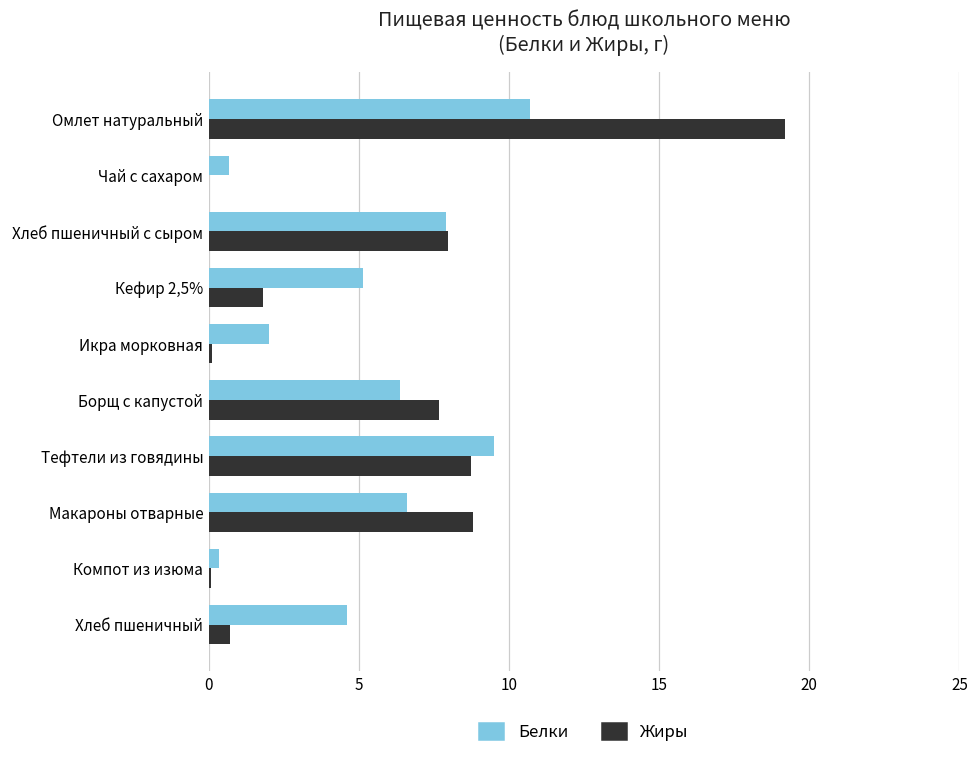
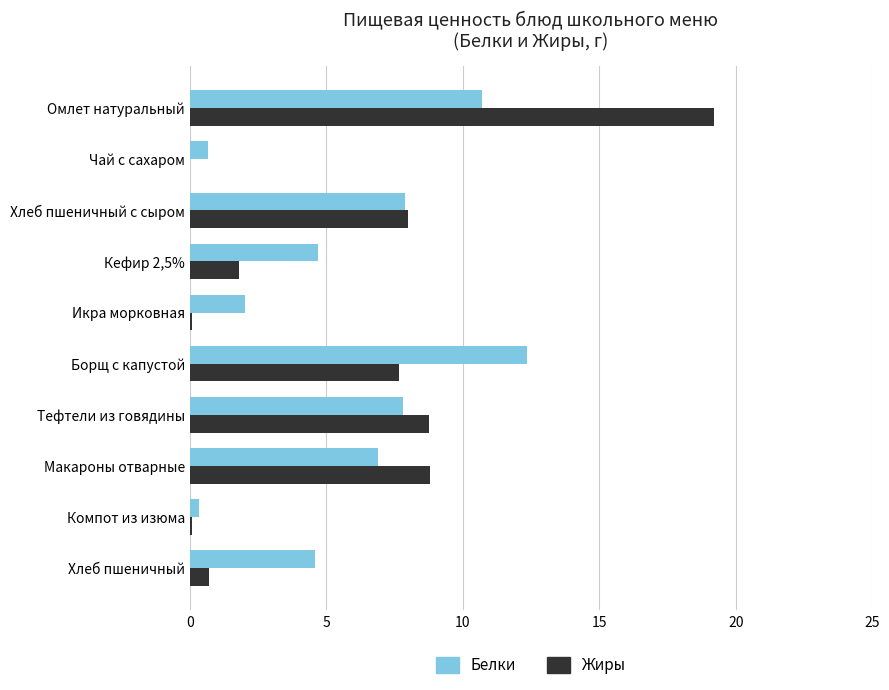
  {
    "Белки": {
      "Омлет натуральный": 10.7,
      "Чай с сахаром": 0.7,
      "Хлеб пшеничный с сыром": 7.9,
-     "Кефир 2,5%": 5.1,
+     "Кефир 2,5%": 4.7,
      "Икра морковная": 2.0,
-     "Борщ с капустой": 6.4,
-     "Тефтели из говядины": 9.5,
-     "Макароны отварные": 6.6,
+     "Борщ с капустой": 12.4,
+     "Тефтели из говядины": 7.8,
+     "Макароны отварные": 6.9,
      "Компот из изюма": 0.3,
      "Хлеб пшеничный": 4.6
    },
    "Жиры": {
      "Омлет натуральный": 19.2,
      "Хлеб пшеничный с сыром": 8.0,
      "Кефир 2,5%": 1.8,
      "Икра морковная": 0.1,
      "Борщ с капустой": 7.7,
      "Тефтели из говядины": 8.8,
      "Макароны отварные": 8.8,
      "Хлеб пшеничный": 0.7
    }
  }
